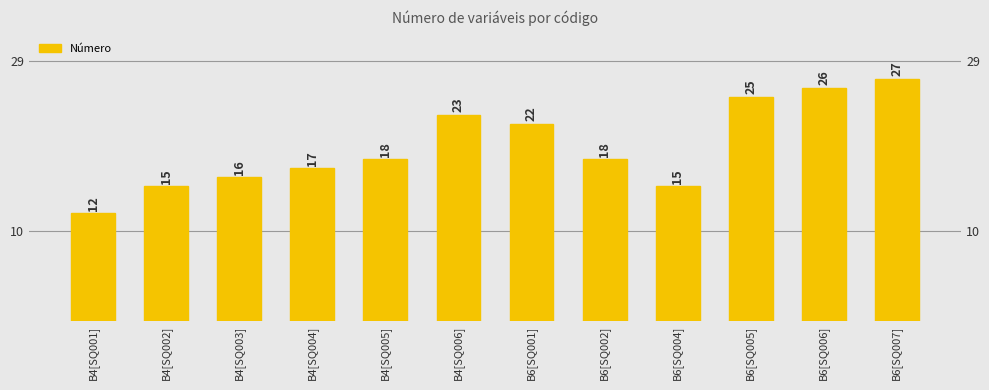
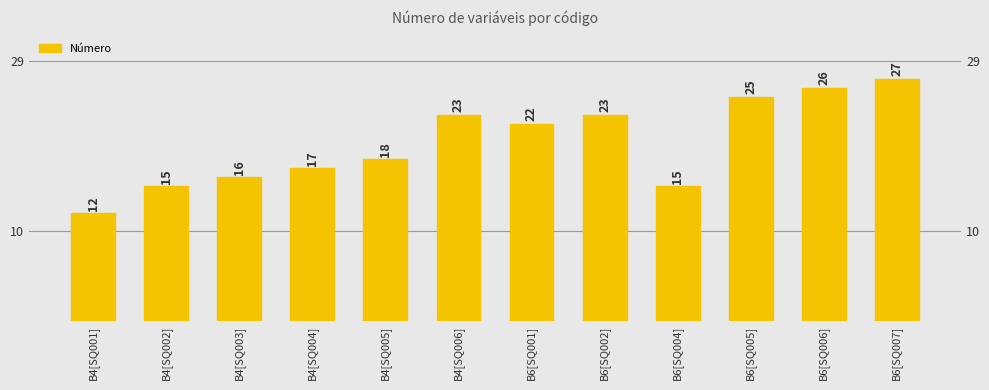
  {
    "B4[SQ001]": 12,
    "B4[SQ002]": 15,
    "B4[SQ003]": 16,
    "B4[SQ004]": 17,
    "B4[SQ005]": 18,
    "B4[SQ006]": 23,
    "B6[SQ001]": 22,
-   "B6[SQ002]": 18,
+   "B6[SQ002]": 23,
    "B6[SQ004]": 15,
    "B6[SQ005]": 25,
    "B6[SQ006]": 26,
    "B6[SQ007]": 27
  }
